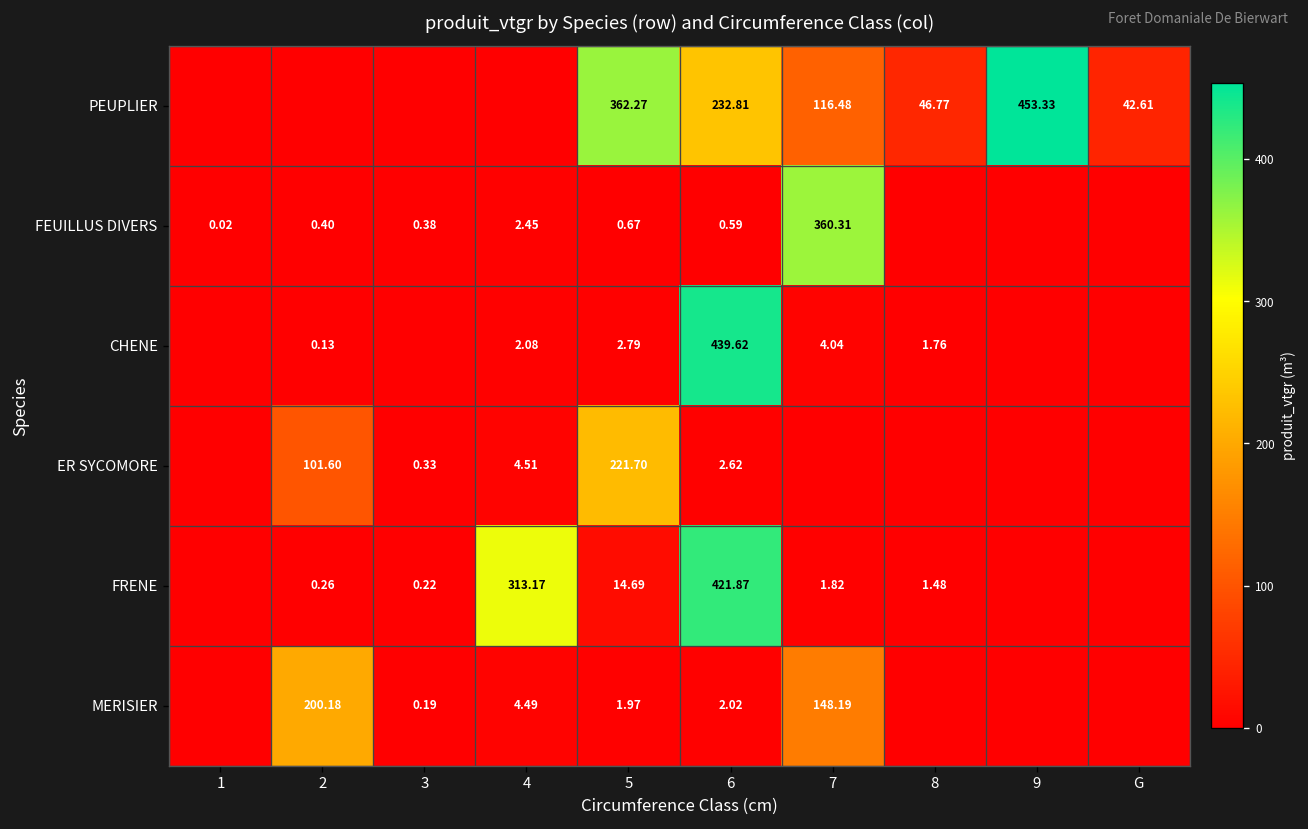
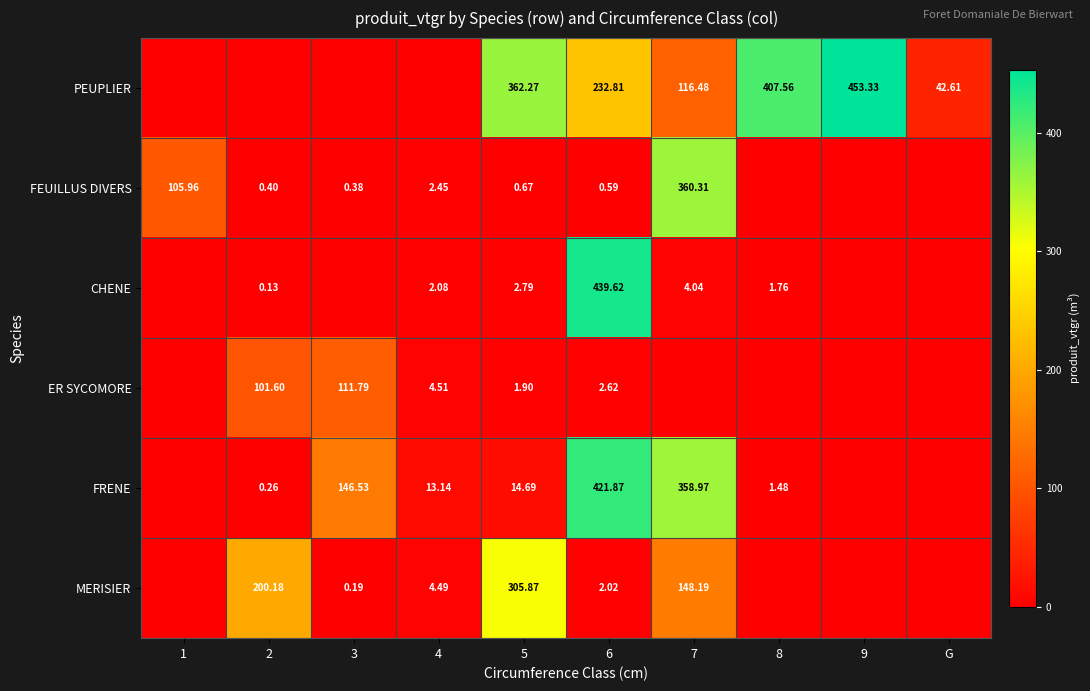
  {
    "PEUPLIER": {
      "5": 362.27,
      "6": 232.81,
      "7": 116.48,
-     "8": 46.77,
+     "8": 407.56,
      "9": 453.33,
      "G": 42.61
    },
    "FEUILLUS DIVERS": {
-     "1": 0.02,
+     "1": 105.96,
      "2": 0.40,
      "3": 0.38,
      "4": 2.45,
      "5": 0.67,
      "6": 0.59,
      "7": 360.31
    },
    "CHENE": {
      "2": 0.13,
      "4": 2.08,
      "5": 2.79,
      "6": 439.62,
      "7": 4.04,
      "8": 1.76
    },
    "ER SYCOMORE": {
      "2": 101.60,
-     "3": 0.33,
+     "3": 111.79,
      "4": 4.51,
-     "5": 221.70,
+     "5": 1.90,
      "6": 2.62
    },
    "FRENE": {
      "2": 0.26,
-     "3": 0.22,
-     "4": 313.17,
+     "3": 146.53,
+     "4": 13.14,
      "5": 14.69,
      "6": 421.87,
-     "7": 1.82,
+     "7": 358.97,
      "8": 1.48
    },
    "MERISIER": {
      "2": 200.18,
      "3": 0.19,
      "4": 4.49,
-     "5": 1.97,
+     "5": 305.87,
      "6": 2.02,
      "7": 148.19
    }
  }
